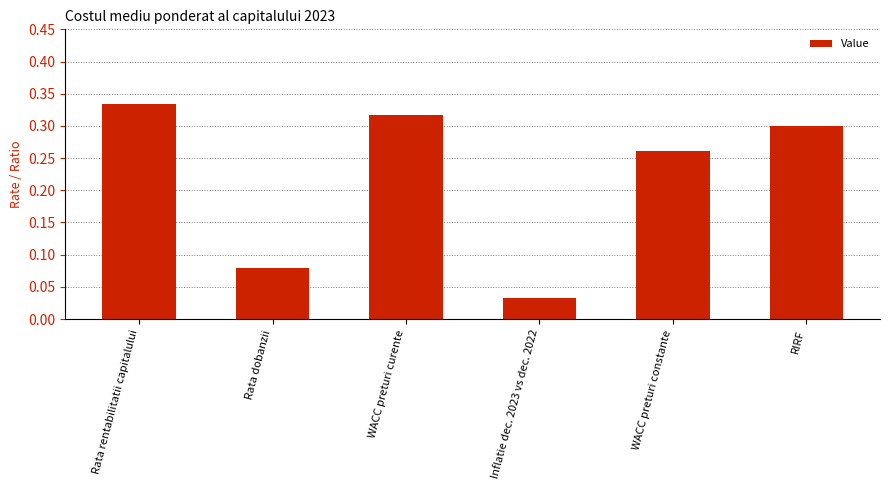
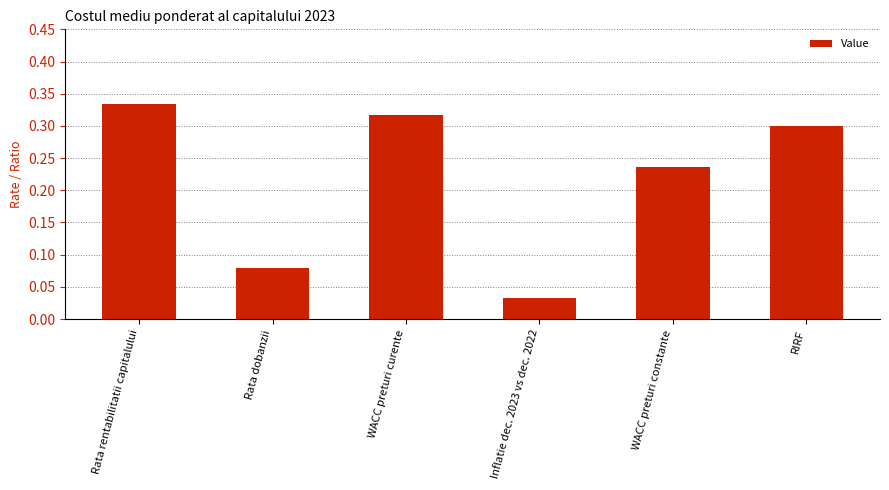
  {
    "Rata rentabilitatii capitalului": 0.33,
    "Rata dobanzii": 0.08,
    "WACC preturi curente": 0.32,
    "Inflatie dec. 2023 vs dec. 2022": 0.03,
-   "WACC preturi constante": 0.26,
+   "WACC preturi constante": 0.24,
    "RIRF": 0.30
  }
